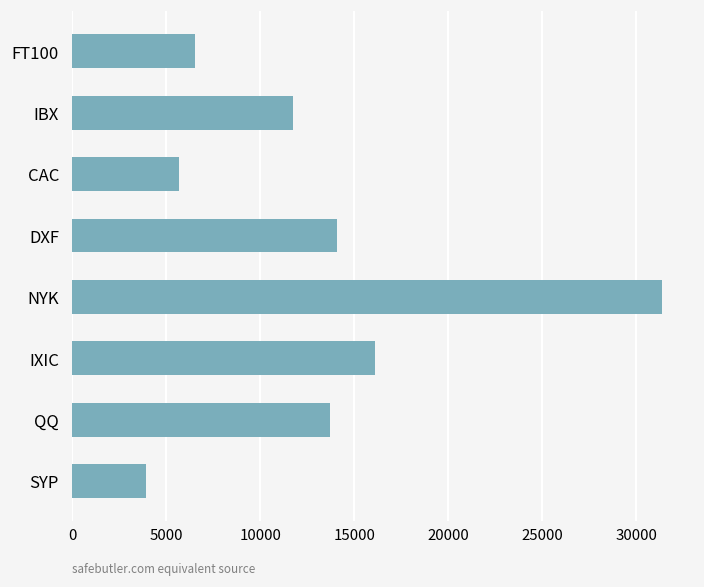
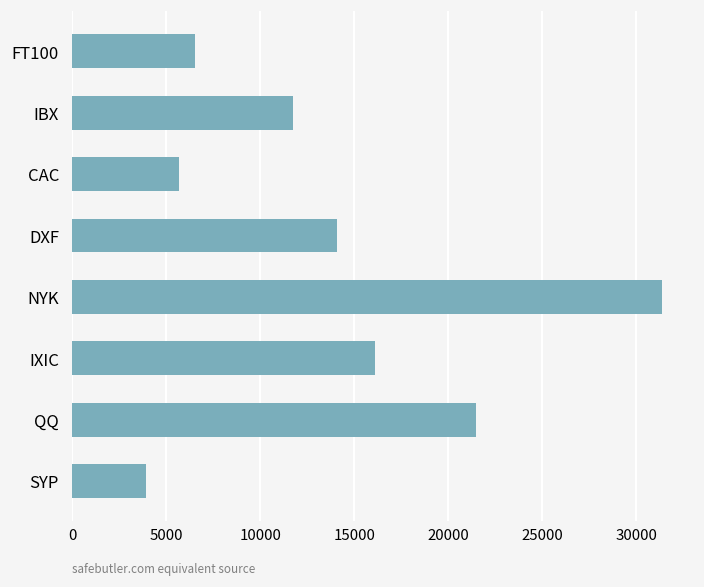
  {
    "FT100": 6500,
    "IBX": 11700,
    "CAC": 5700,
    "DXF": 14100,
    "NYK": 31400,
    "IXIC": 16100,
-   "QQ": 13700,
+   "QQ": 21500,
    "SYP": 3900
  }
